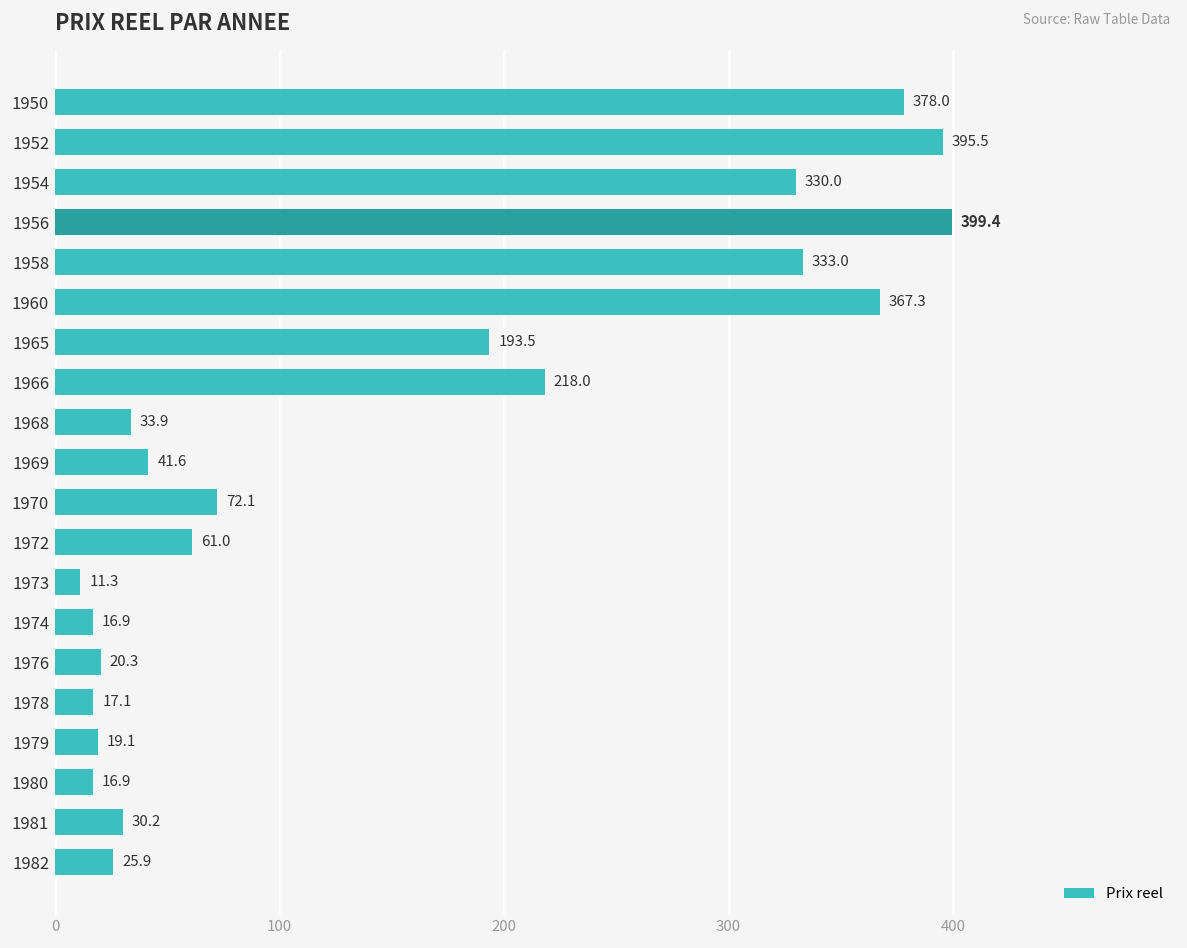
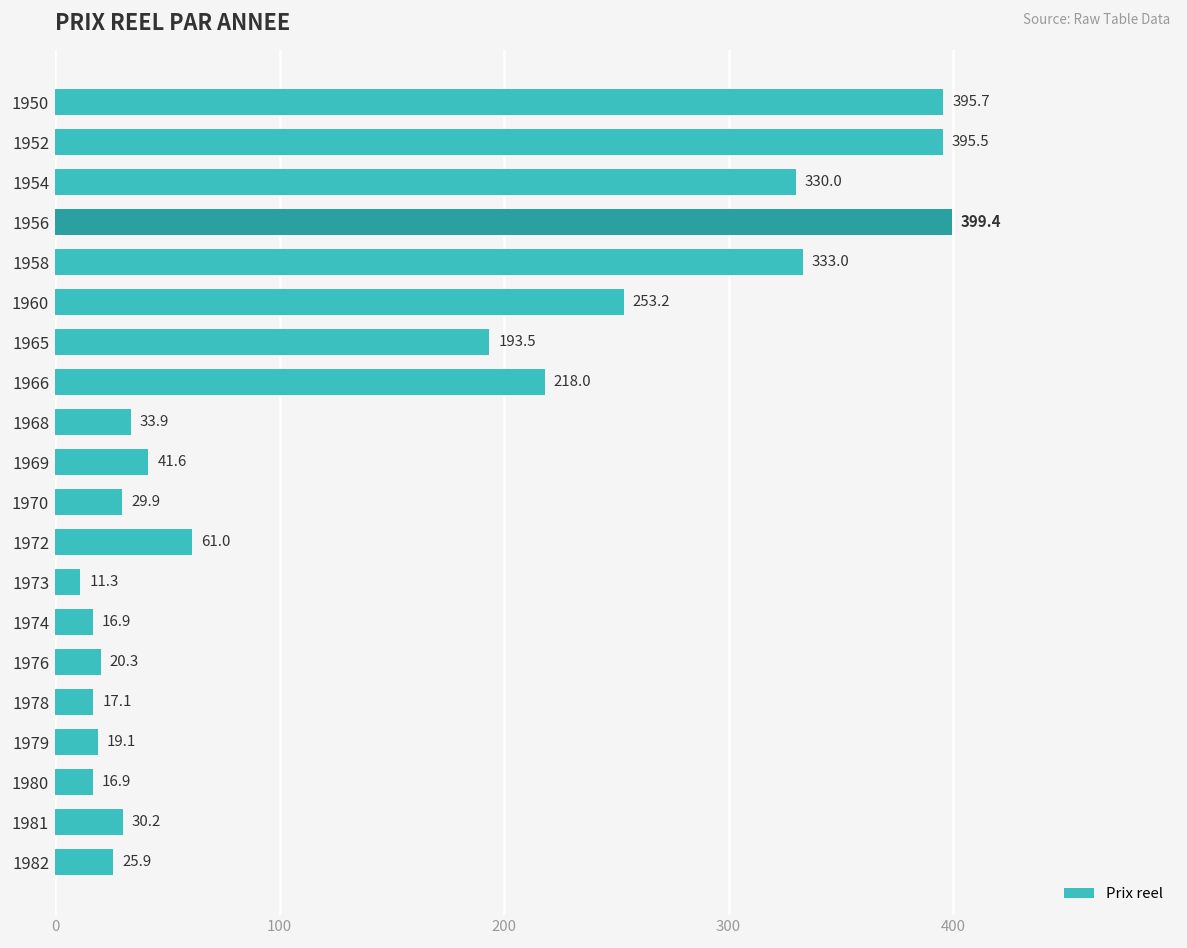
  {
-   "1950": 378.0,
+   "1950": 395.7,
    "1952": 395.5,
    "1954": 330.0,
    "1956": 399.4,
    "1958": 333.0,
-   "1960": 367.3,
+   "1960": 253.2,
    "1965": 193.5,
    "1966": 218.0,
    "1968": 33.9,
    "1969": 41.6,
-   "1970": 72.1,
+   "1970": 29.9,
    "1972": 61.0,
    "1973": 11.3,
    "1974": 16.9,
    "1976": 20.3,
    "1978": 17.1,
    "1979": 19.1,
    "1980": 16.9,
    "1981": 30.2,
    "1982": 25.9
  }
